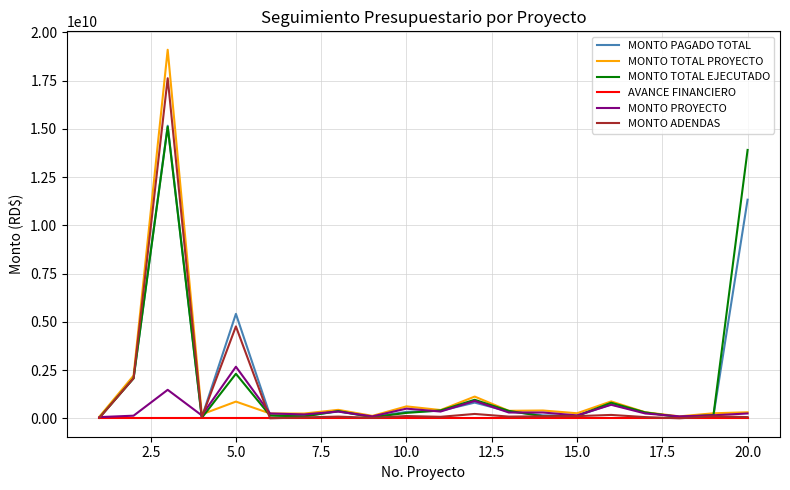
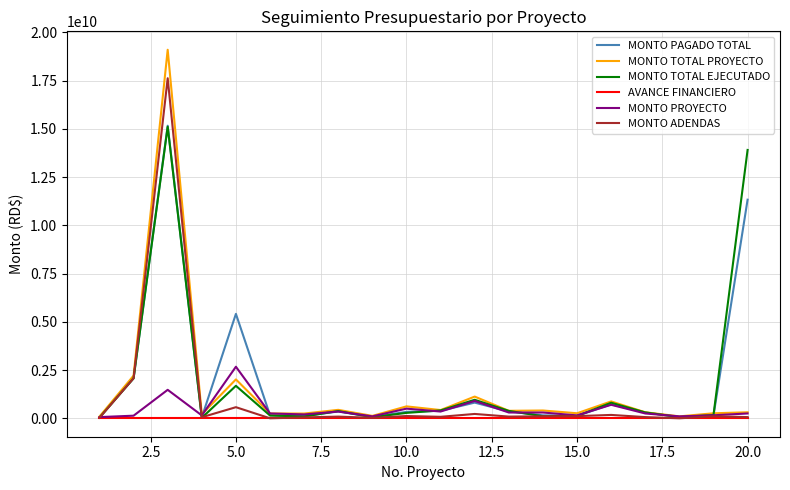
  {
    "MONTO PAGADO TOTAL": {
      "5.0": 5400000000,
      "20.0": 11300000000
    },
    "MONTO TOTAL PROYECTO": {
-     "5.0": 900000000
+     "5.0": 2000000000
    },
    "MONTO TOTAL EJECUTADO": {
-     "5.0": 2300000000,
+     "5.0": 1700000000,
      "20.0": 13900000000
    },
    "AVANCE FINANCIERO": {
      "5.0": 0
    },
    "MONTO PROYECTO": {
      "5.0": 2700000000
    },
    "MONTO ADENDAS": {
-     "5.0": 4800000000
+     "5.0": 600000000
    }
  }
